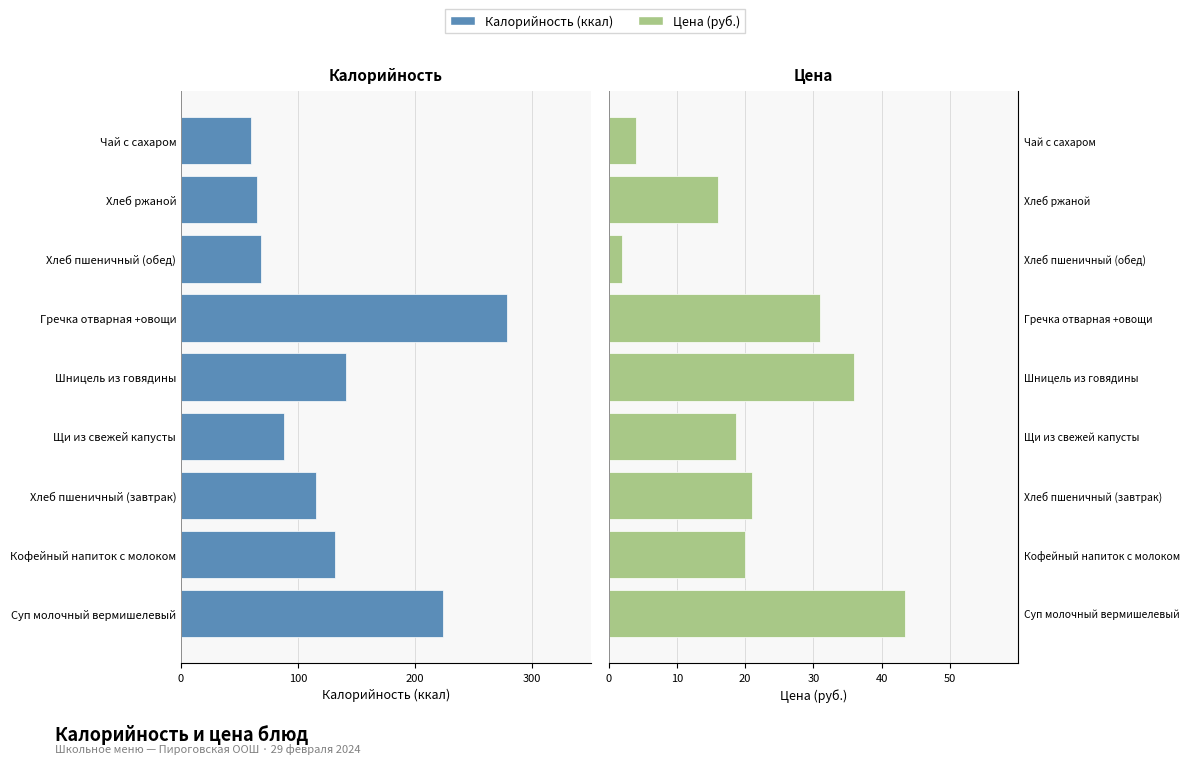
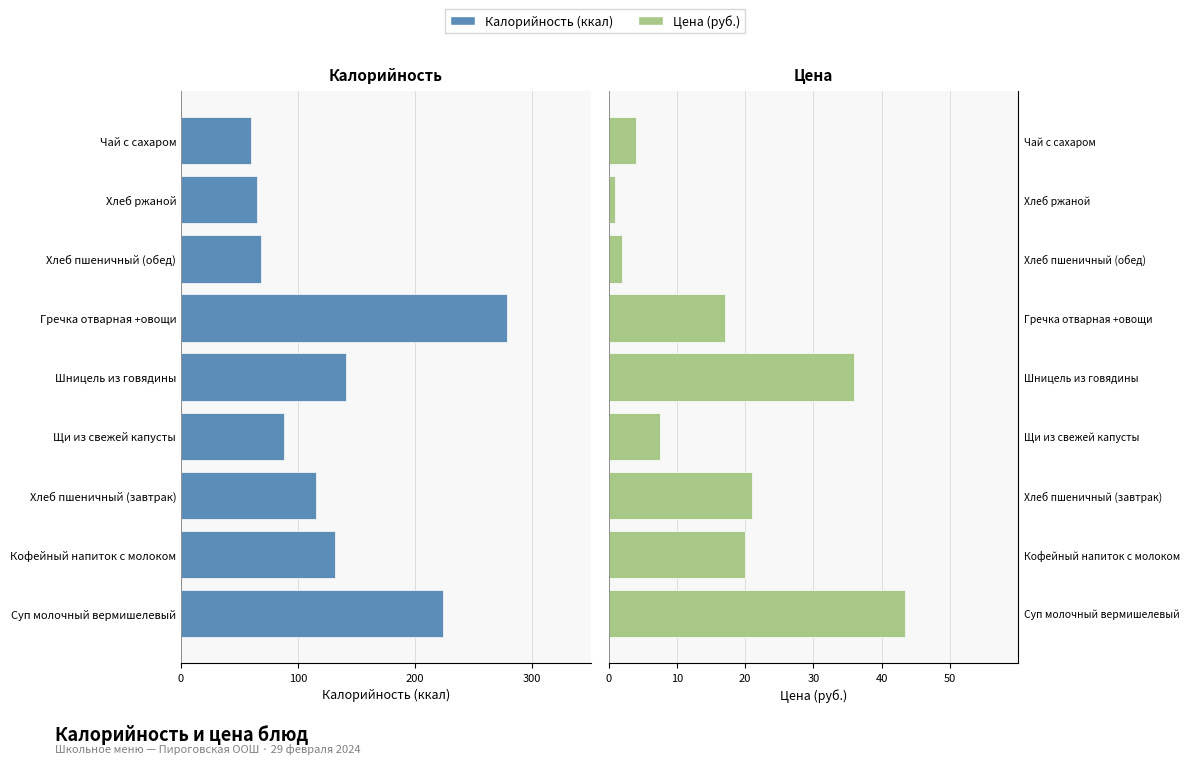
  {
    "Цена": {
      "Чай с сахаром": 4,
-     "Хлеб ржаной": 16,
+     "Хлеб ржаной": 1,
      "Хлеб пшеничный (обед)": 2,
-     "Гречка отварная +овощи": 31,
+     "Гречка отварная +овощи": 17,
      "Шницель из говядины": 36,
-     "Щи из свежей капусты": 19,
+     "Щи из свежей капусты": 7,
      "Хлеб пшеничный (завтрак)": 21,
      "Кофейный напиток с молоком": 20,
      "Суп молочный вермишелевый": 43
    }
  }
